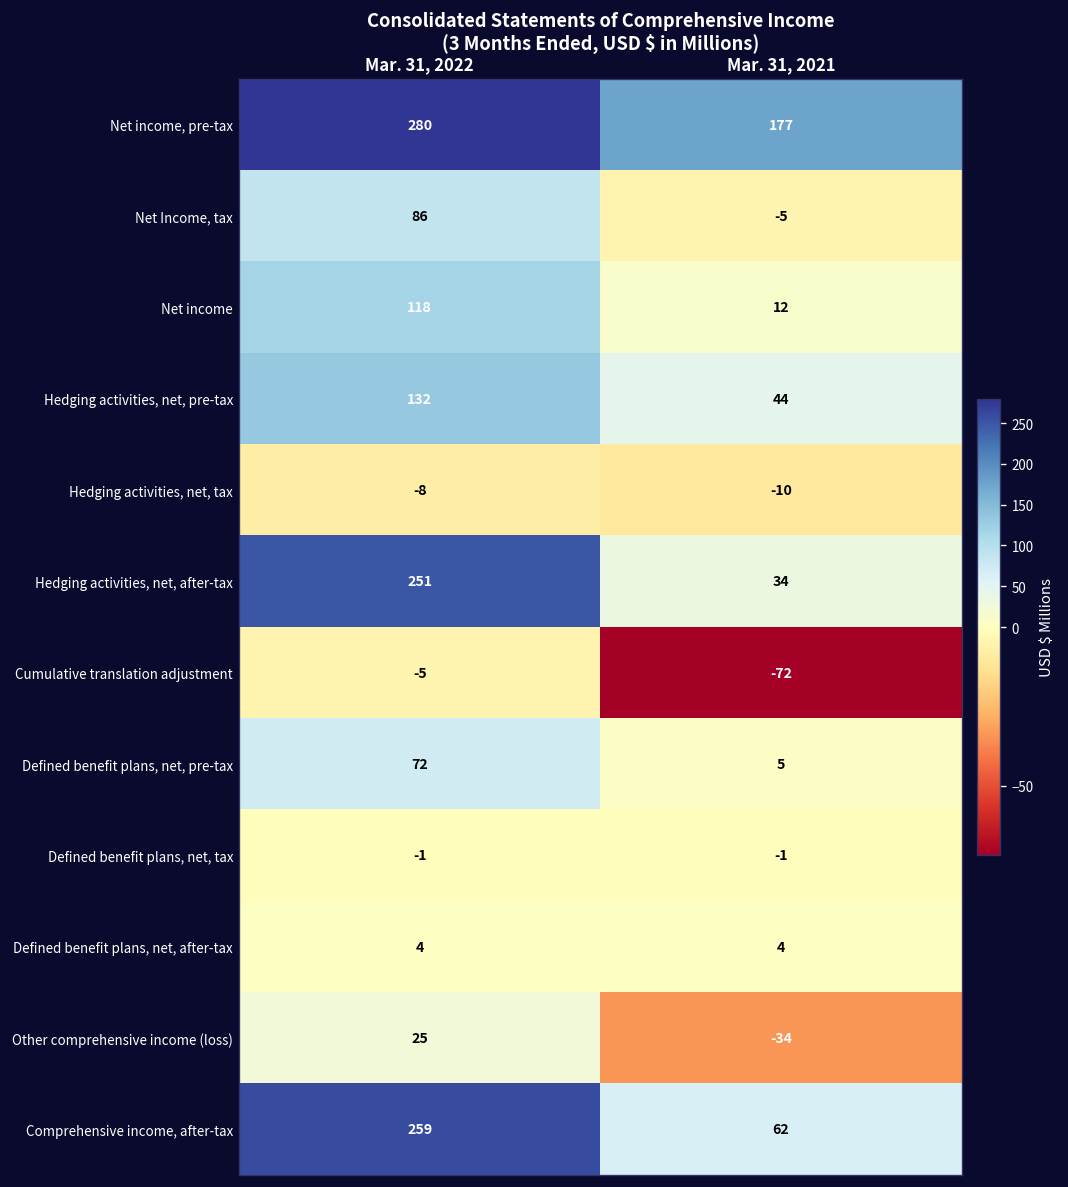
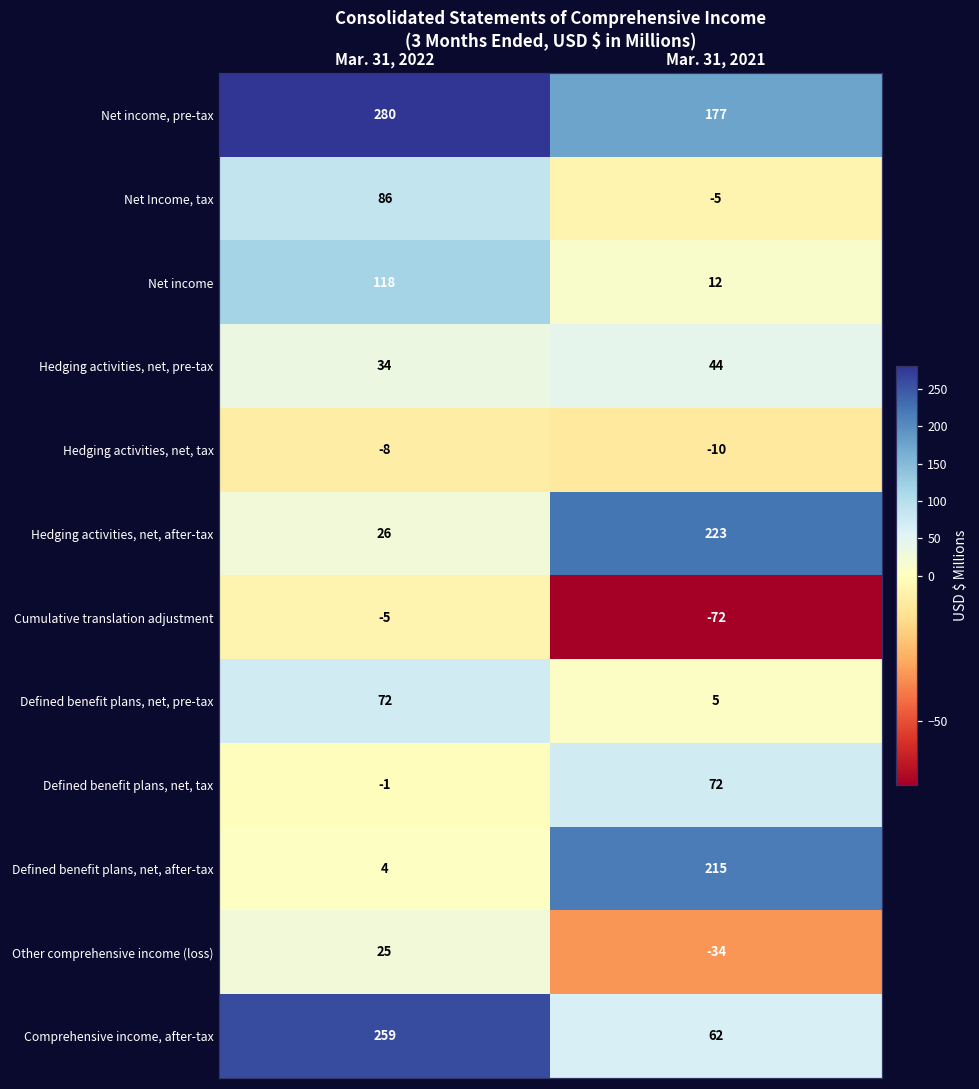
  {
    "Net income, pre-tax": {
      "Mar. 31, 2022": 280,
      "Mar. 31, 2021": 177
    },
    "Net Income, tax": {
      "Mar. 31, 2022": 86,
      "Mar. 31, 2021": -5
    },
    "Net income": {
      "Mar. 31, 2022": 118,
      "Mar. 31, 2021": 12
    },
    "Hedging activities, net, pre-tax": {
-     "Mar. 31, 2022": 132,
+     "Mar. 31, 2022": 34,
      "Mar. 31, 2021": 44
    },
    "Hedging activities, net, tax": {
      "Mar. 31, 2022": -8,
      "Mar. 31, 2021": -10
    },
    "Hedging activities, net, after-tax": {
-     "Mar. 31, 2022": 251,
-     "Mar. 31, 2021": 34
+     "Mar. 31, 2022": 26,
+     "Mar. 31, 2021": 223
    },
    "Cumulative translation adjustment": {
      "Mar. 31, 2022": -5,
      "Mar. 31, 2021": -72
    },
    "Defined benefit plans, net, pre-tax": {
      "Mar. 31, 2022": 72,
      "Mar. 31, 2021": 5
    },
    "Defined benefit plans, net, tax": {
      "Mar. 31, 2022": -1,
-     "Mar. 31, 2021": -1
+     "Mar. 31, 2021": 72
    },
    "Defined benefit plans, net, after-tax": {
      "Mar. 31, 2022": 4,
-     "Mar. 31, 2021": 4
+     "Mar. 31, 2021": 215
    },
    "Other comprehensive income (loss)": {
      "Mar. 31, 2022": 25,
      "Mar. 31, 2021": -34
    },
    "Comprehensive income, after-tax": {
      "Mar. 31, 2022": 259,
      "Mar. 31, 2021": 62
    }
  }
